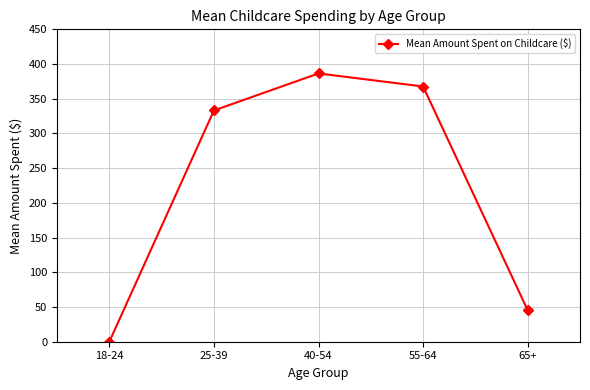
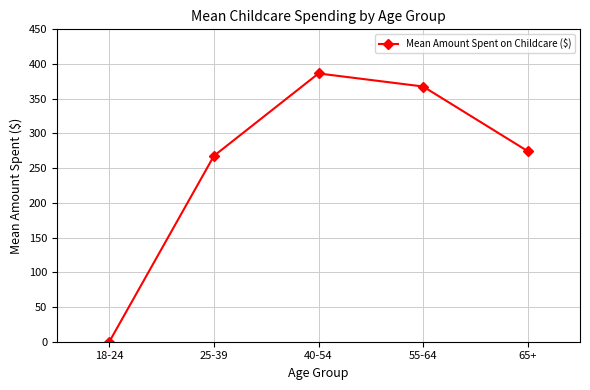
  {
    "18-24": 0,
-   "25-39": 330,
+   "25-39": 270,
    "40-54": 390,
    "55-64": 370,
-   "65+": 50
+   "65+": 270
  }
